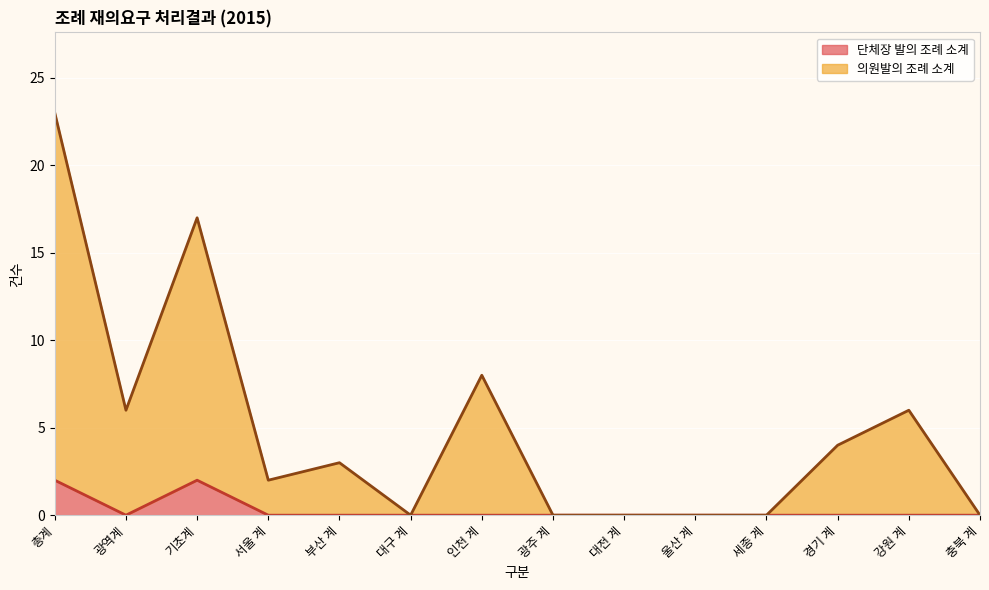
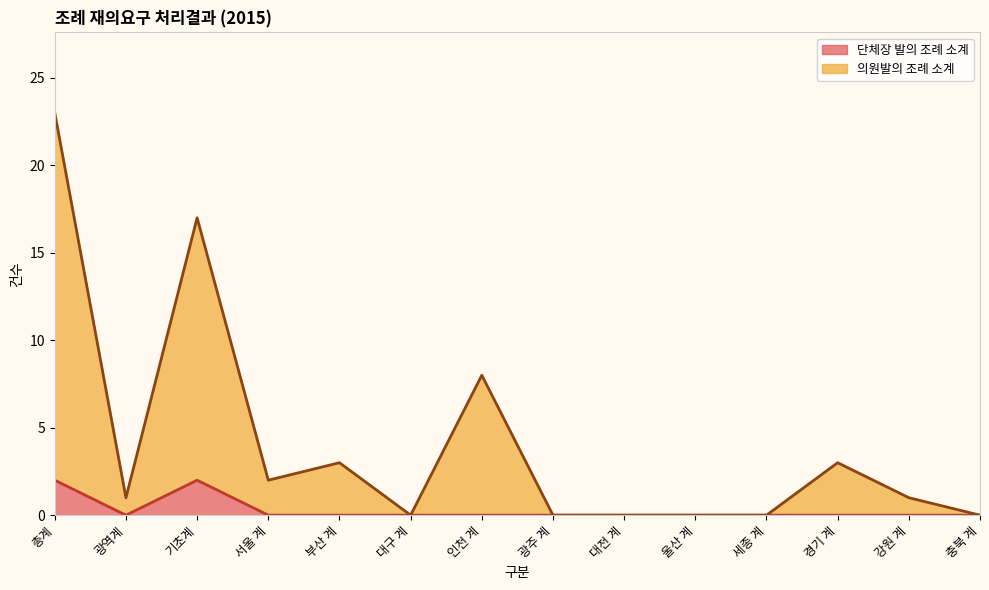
  {
    "단체장 발의 조례 소계": {
      "총계": 2,
      "광역계": 0,
      "기초계": 2,
      "서울 계": 0,
      "부산 계": 0,
      "인천 계": 0,
      "경기 계": 0,
      "강원 계": 0
    },
    "의원발의 조례 소계": {
      "총계": 21,
-     "광역계": 6,
+     "광역계": 1,
      "기초계": 15,
      "서울 계": 2,
      "부산 계": 3,
      "인천 계": 8,
-     "경기 계": 4,
-     "강원 계": 6
+     "경기 계": 3,
+     "강원 계": 1
    }
  }
